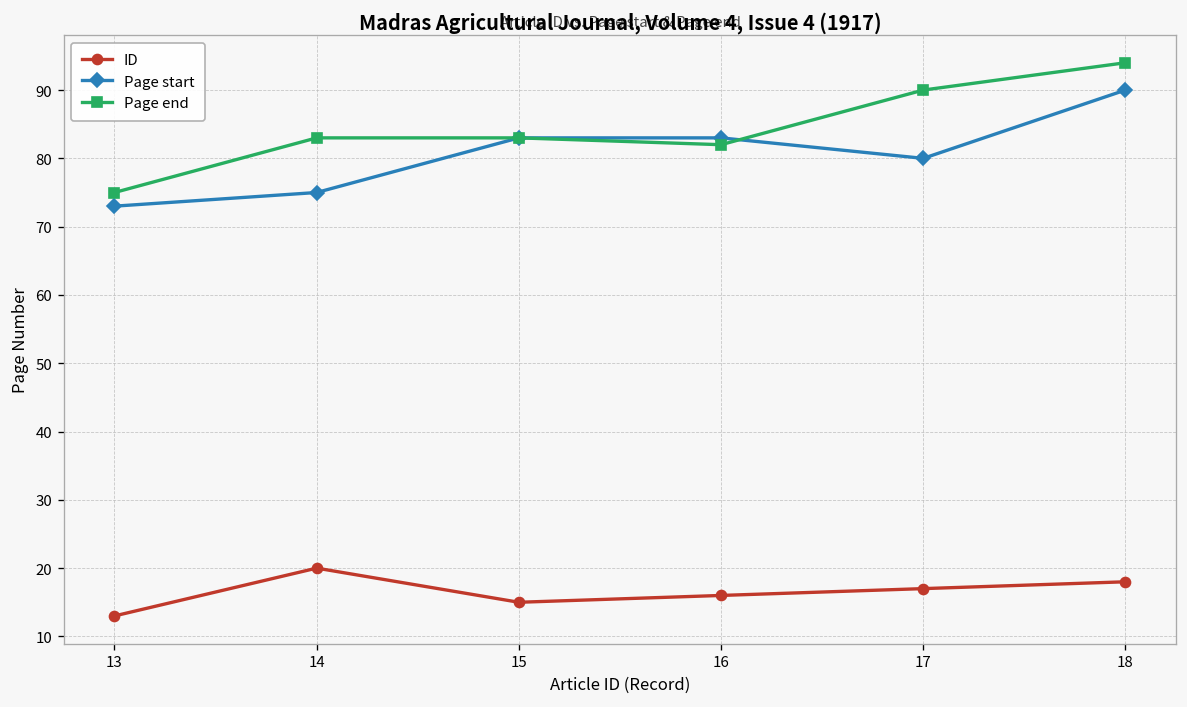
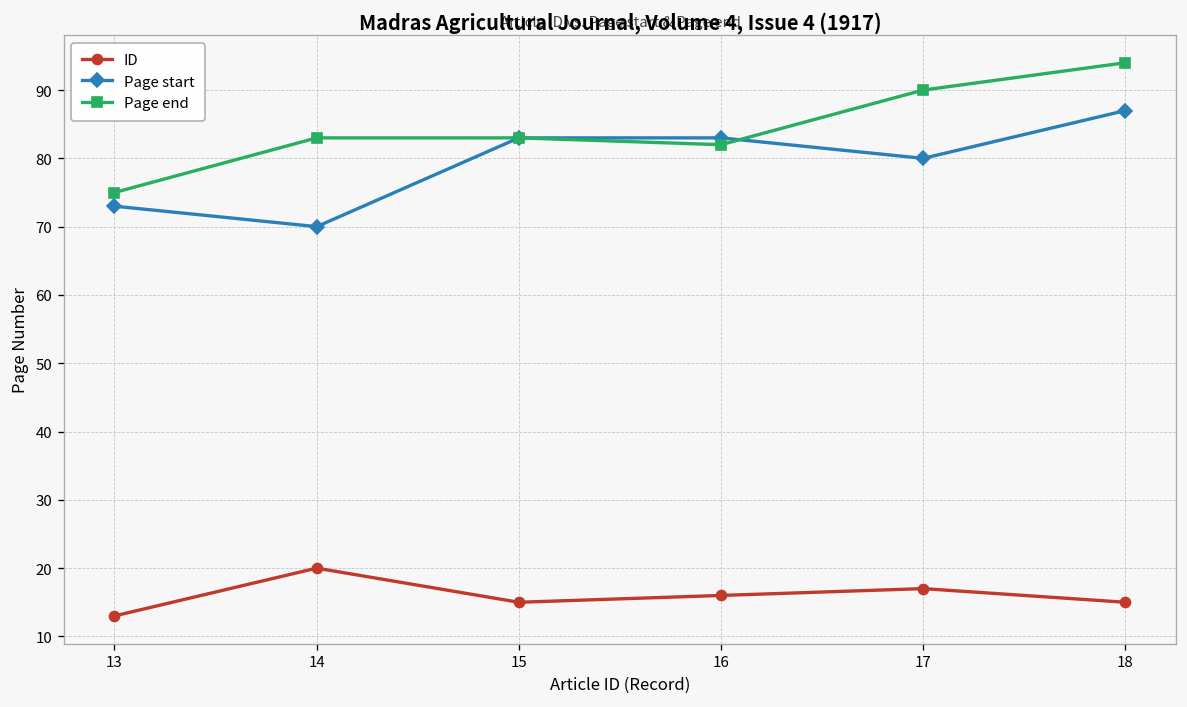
  {
    "ID": {
      "13": 13,
      "14": 20,
      "15": 15,
      "16": 16,
      "17": 17,
-     "18": 18
+     "18": 15
    },
    "Page start": {
      "13": 73,
-     "14": 75,
+     "14": 70,
      "16": 83,
      "17": 80,
-     "18": 90
+     "18": 87
    },
    "Page end": {
      "13": 75,
      "14": 83,
      "16": 82,
      "17": 90,
      "18": 94
    }
  }
